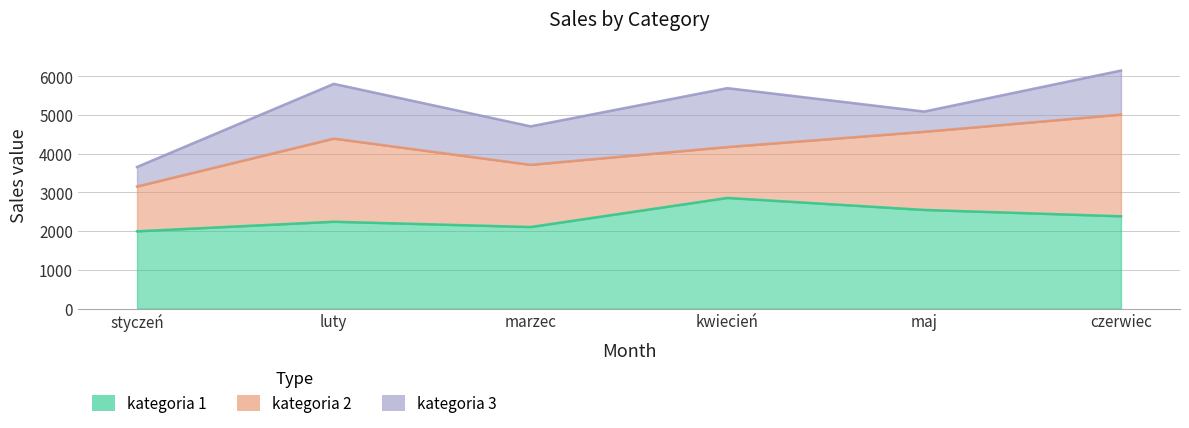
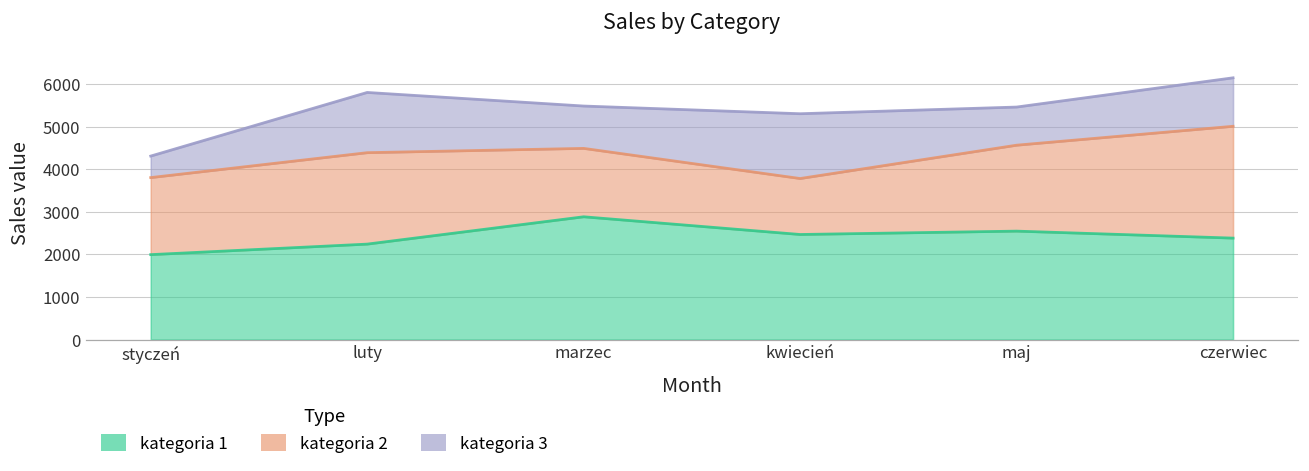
  {
    "kategoria 1": {
      "styczeń": 2000,
      "luty": 2200,
-     "marzec": 2100,
-     "kwiecień": 2900,
+     "marzec": 2900,
+     "kwiecień": 2500,
      "maj": 2500,
      "czerwiec": 2400
    },
    "kategoria 2": {
-     "styczeń": 1200,
+     "styczeń": 1800,
      "luty": 2100,
      "marzec": 1600,
      "kwiecień": 1300,
      "maj": 2000,
      "czerwiec": 2600
    },
    "kategoria 3": {
      "styczeń": 500,
      "luty": 1400,
      "marzec": 1000,
      "kwiecień": 1500,
-     "maj": 500,
+     "maj": 900,
      "czerwiec": 1100
    }
  }
